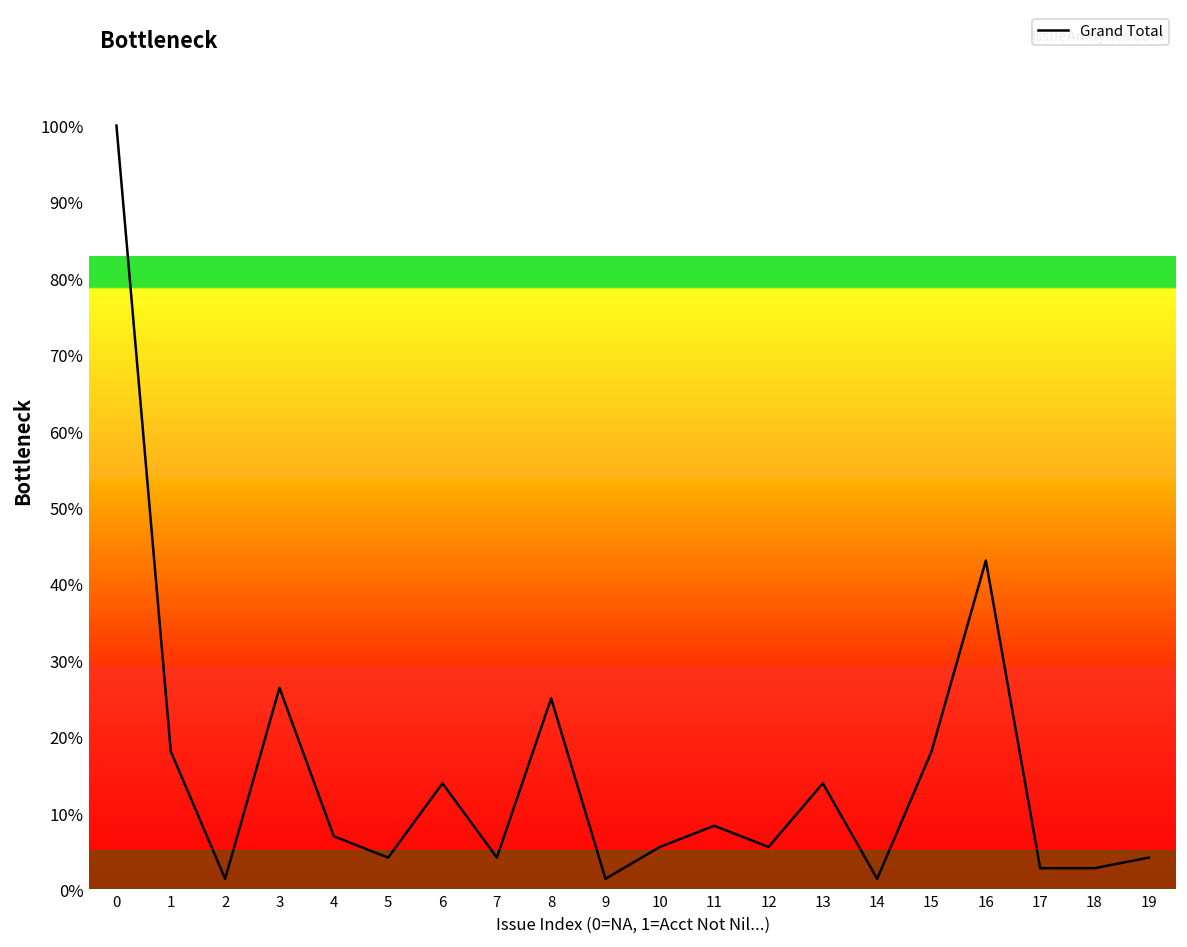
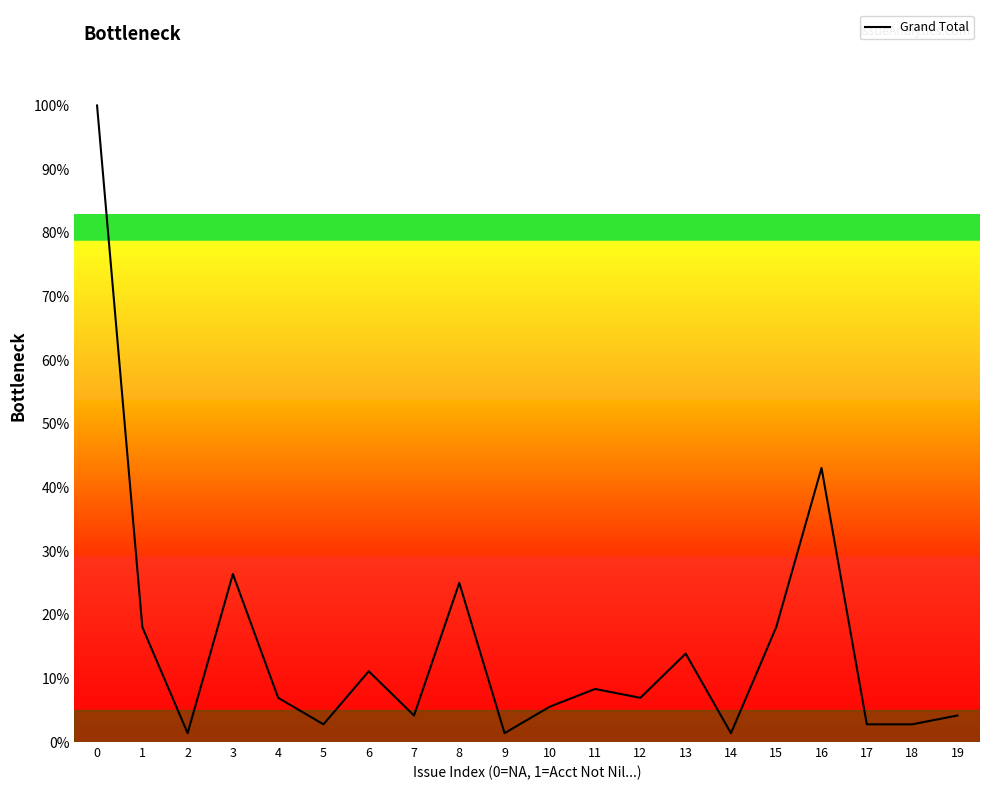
  {
    "0": "100%",
    "1": "18%",
    "2": "1%",
    "3": "26%",
    "4": "7%",
-   "5": "4%",
-   "6": "14%",
+   "5": "3%",
+   "6": "11%",
    "7": "4%",
    "8": "25%",
    "9": "1%",
    "10": "6%",
    "11": "8%",
-   "12": "6%",
+   "12": "7%",
    "13": "14%",
    "14": "1%",
    "15": "18%",
    "16": "43%",
    "17": "3%",
    "18": "3%",
    "19": "4%"
  }
